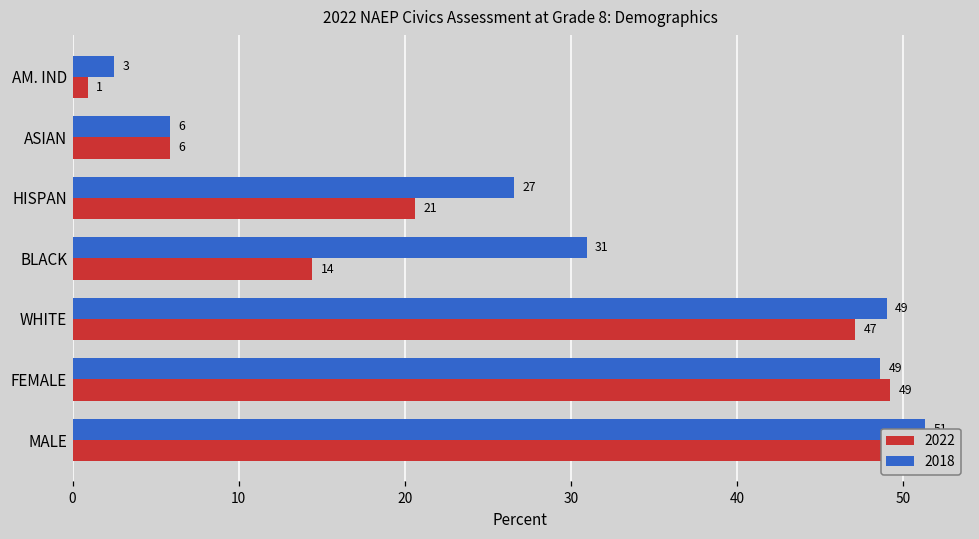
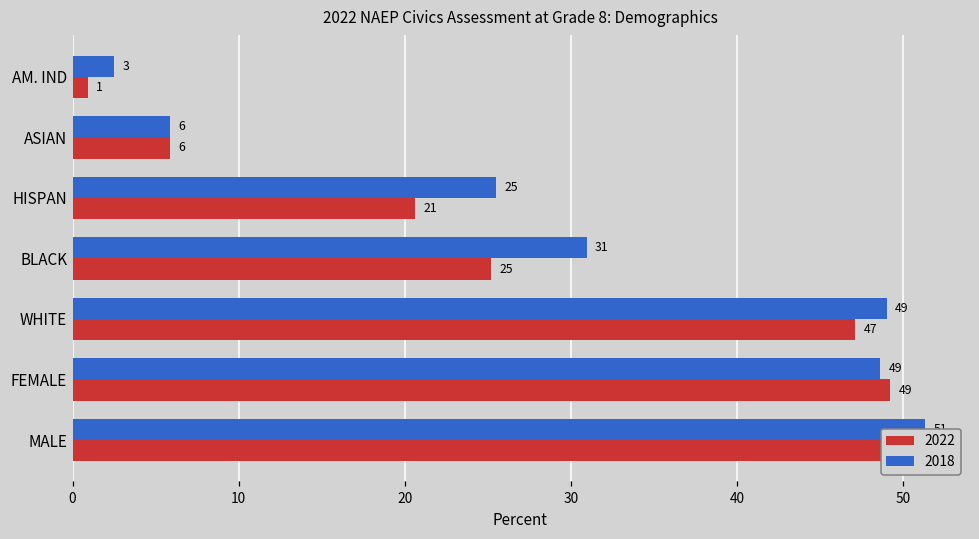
  {
    "2022": {
      "AM. IND": 1,
      "ASIAN": 6,
      "HISPAN": 21,
-     "BLACK": 14,
+     "BLACK": 25,
      "WHITE": 47,
      "FEMALE": 49
    },
    "2018": {
      "AM. IND": 3,
      "ASIAN": 6,
-     "HISPAN": 27,
+     "HISPAN": 25,
      "BLACK": 31,
      "WHITE": 49,
      "FEMALE": 49
    }
  }
